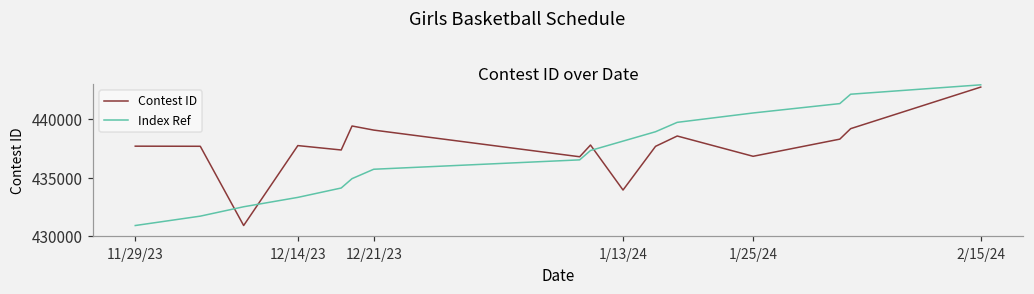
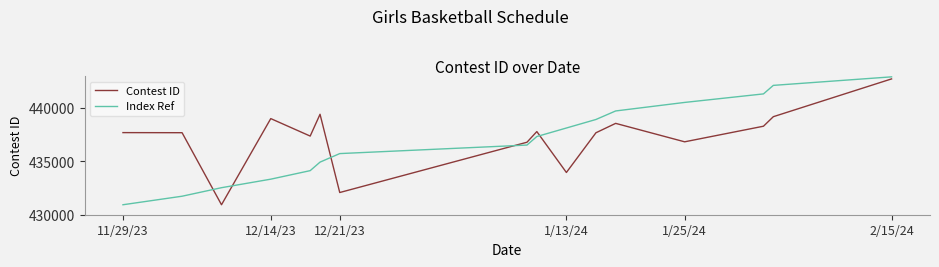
  {
    "Contest ID": {
      "11/29/23": 437700,
-     "12/14/23": 437800,
-     "12/21/23": 439100,
+     "12/14/23": 439000,
+     "12/21/23": 432100,
      "1/13/24": 434000,
      "1/25/24": 436800
    },
    "Index Ref": {
      "11/29/23": 430900,
      "12/14/23": 433300,
      "12/21/23": 435700,
      "1/13/24": 438100,
      "1/25/24": 440500
    }
  }
